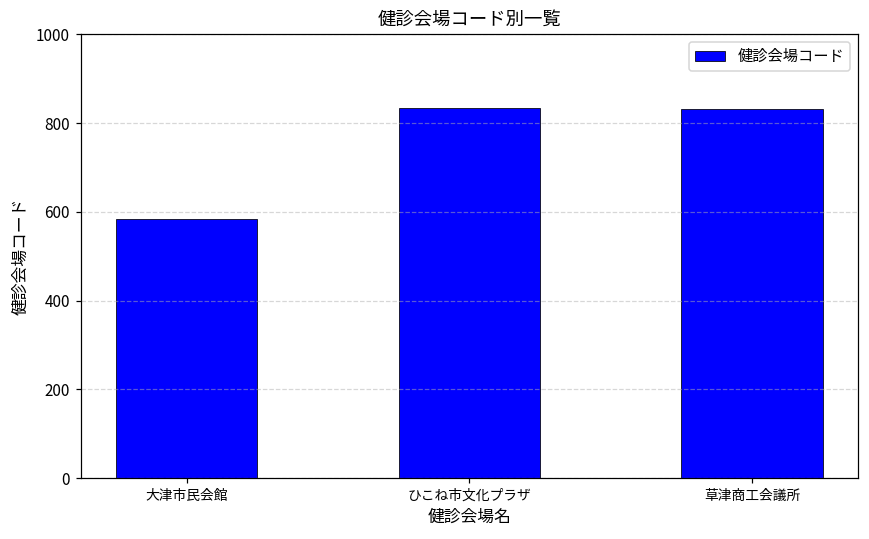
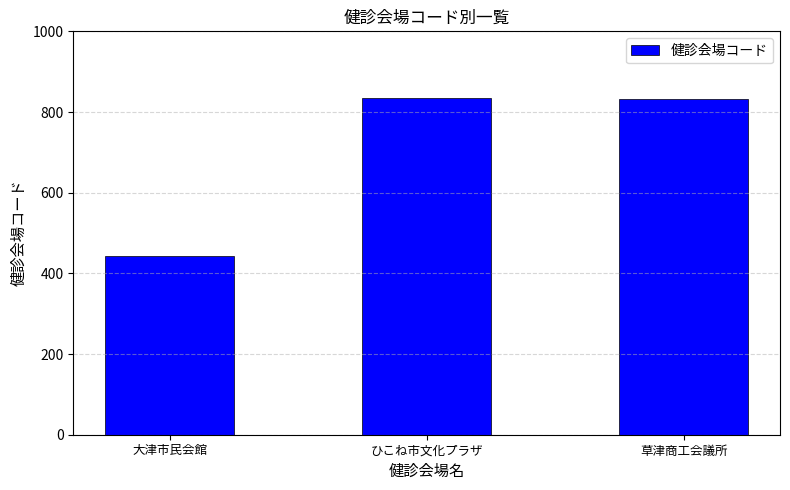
  {
-   "大津市民会館": 590,
+   "大津市民会館": 440,
    "ひこね市文化プラザ": 830,
    "草津商工会議所": 830
  }
